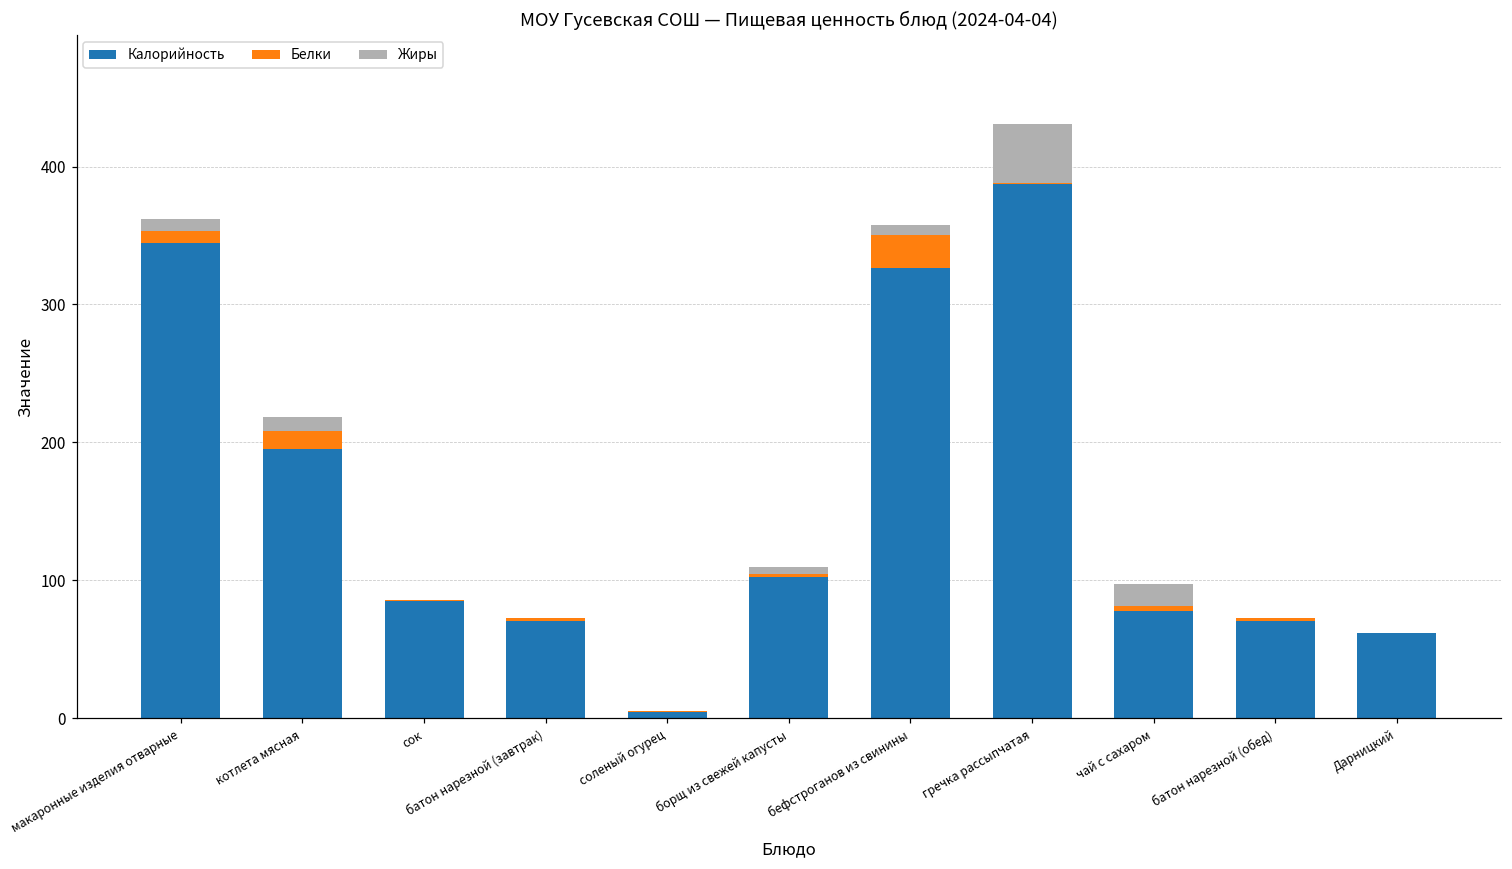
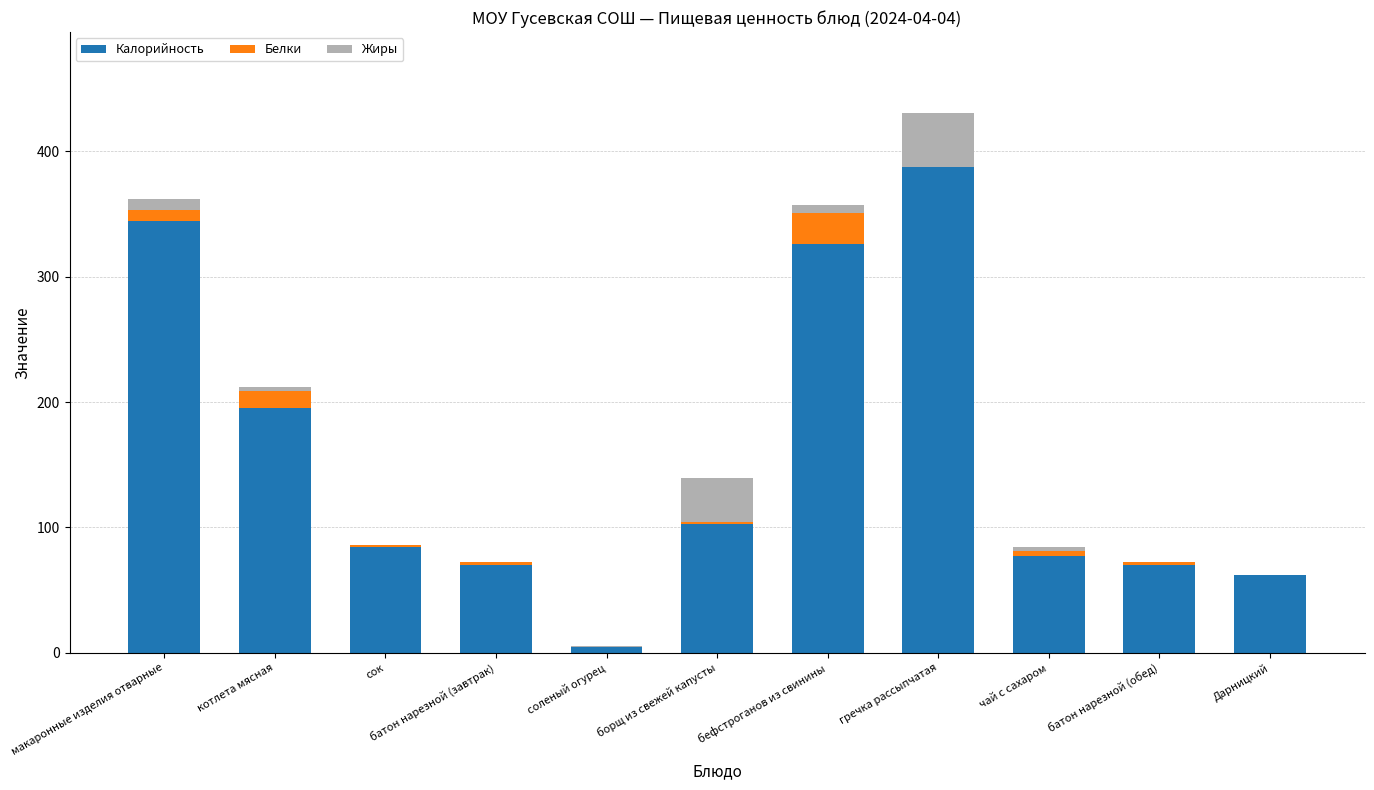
  {
    "Калорийность": {
      "макаронные изделия отварные": 344,
      "котлета мясная": 195,
      "сок": 85,
      "батон нарезной (завтрак)": 70,
      "соленый огурец": 4,
      "борщ из свежей капусты": 103,
      "бефстроганов из свинины": 326,
      "гречка рассыпчатая": 388,
      "чай с сахаром": 78,
      "батон нарезной (обед)": 70,
      "Дарницкий": 62
    },
    "Белки": {
      "макаронные изделия отварные": 9,
      "котлета мясная": 13,
      "батон нарезной (завтрак)": 2,
      "бефстроганов из свинины": 24,
      "чай с сахаром": 4,
      "батон нарезной (обед)": 2
    },
    "Жиры": {
      "макаронные изделия отварные": 9,
-     "котлета мясная": 10,
+     "котлета мясная": 3,
      "сок": 0,
-     "борщ из свежей капусты": 5,
+     "борщ из свежей капусты": 35,
      "бефстроганов из свинины": 7,
      "гречка рассыпчатая": 43,
-     "чай с сахаром": 16,
+     "чай с сахаром": 4,
      "Дарницкий": 0
    }
  }
